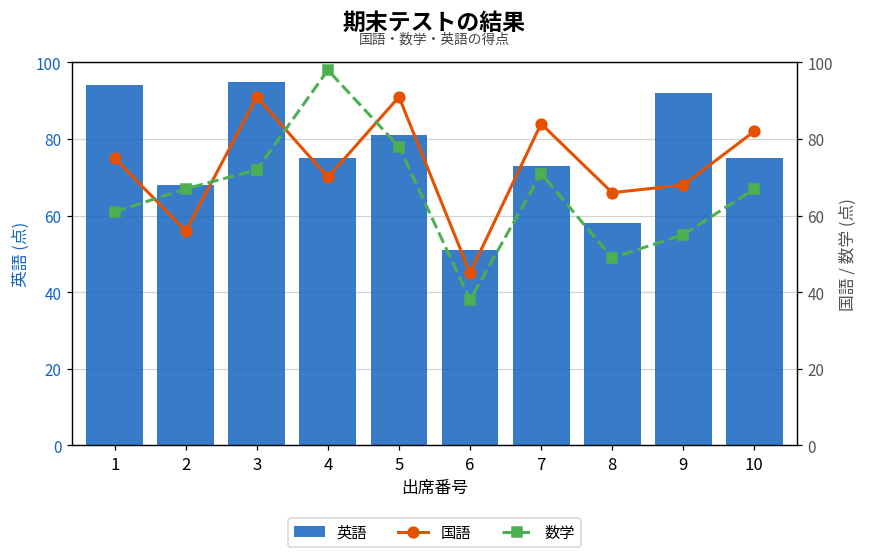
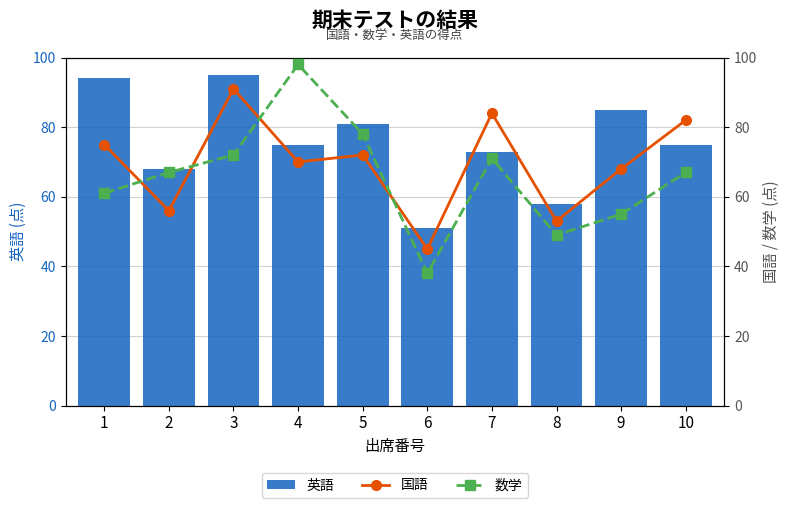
  {
    "英語": {
      "1": 94,
      "2": 68,
      "3": 95,
      "4": 75,
      "5": 81,
      "6": 51,
      "7": 73,
      "8": 58,
-     "9": 92,
+     "9": 85,
      "10": 75
    },
    "国語": {
      "1": 75,
      "2": 56,
      "3": 91,
      "4": 70,
-     "5": 91,
+     "5": 72,
      "6": 45,
      "7": 84,
-     "8": 66,
+     "8": 53,
      "9": 68,
      "10": 82
    },
    "数学": {
      "1": 61,
      "2": 67,
      "3": 72,
      "4": 98,
      "5": 78,
      "6": 38,
      "7": 71,
      "8": 49,
      "9": 55,
      "10": 67
    }
  }
